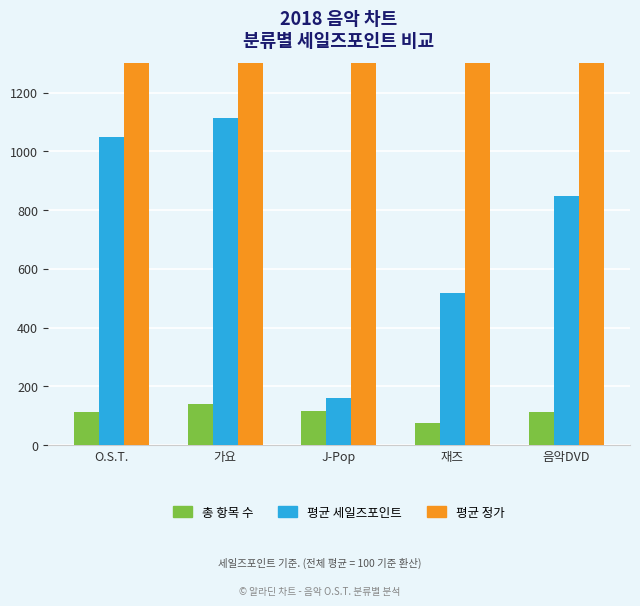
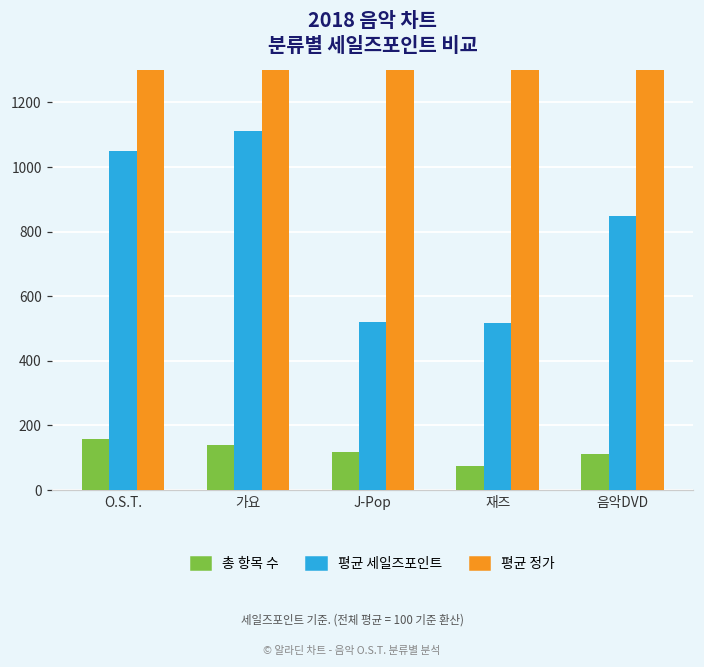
  {
    "총 항목 수": {
-     "O.S.T.": 110,
+     "O.S.T.": 160,
      "가요": 140,
      "J-Pop": 120,
      "재즈": 70,
      "음악DVD": 110
    },
    "평균 세일즈포인트": {
      "O.S.T.": 1050,
      "가요": 1110,
-     "J-Pop": 160,
+     "J-Pop": 520,
      "재즈": 520,
      "음악DVD": 850
    }
  }
